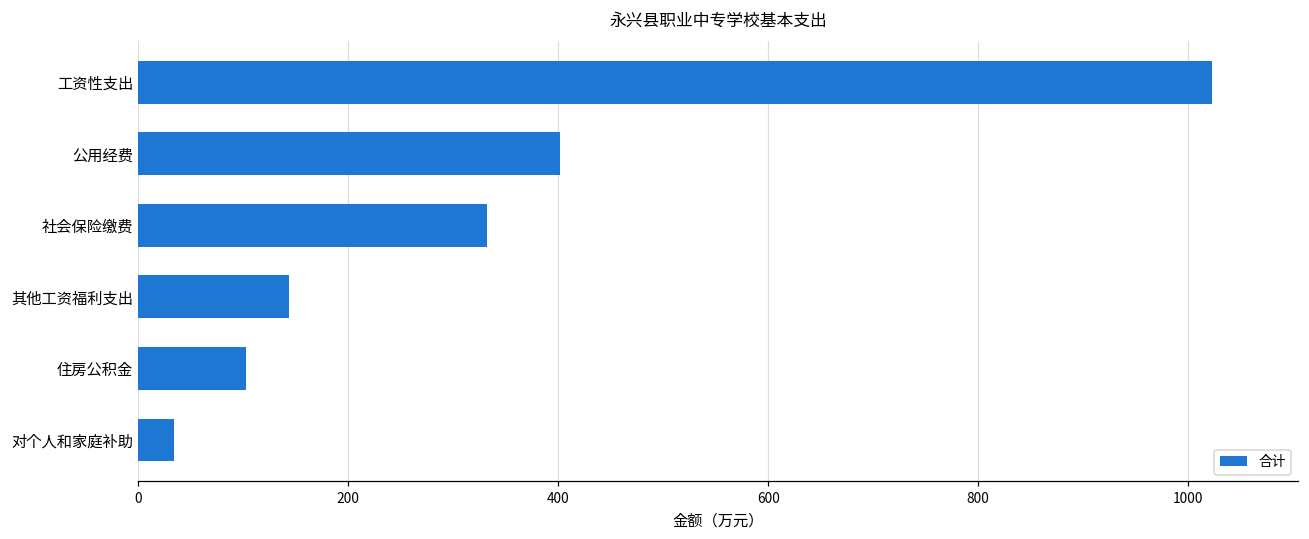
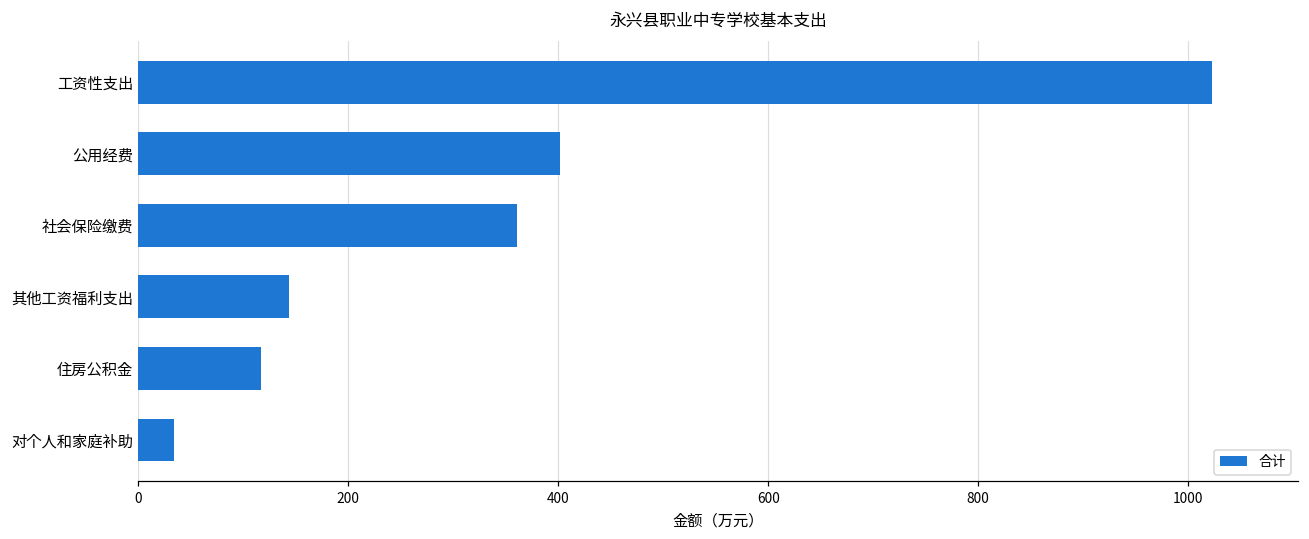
  {
    "工资性支出": 1020,
    "公用经费": 400,
-   "社会保险缴费": 330,
+   "社会保险缴费": 360,
    "其他工资福利支出": 140,
-   "住房公积金": 100,
+   "住房公积金": 120,
    "对个人和家庭补助": 30
  }
